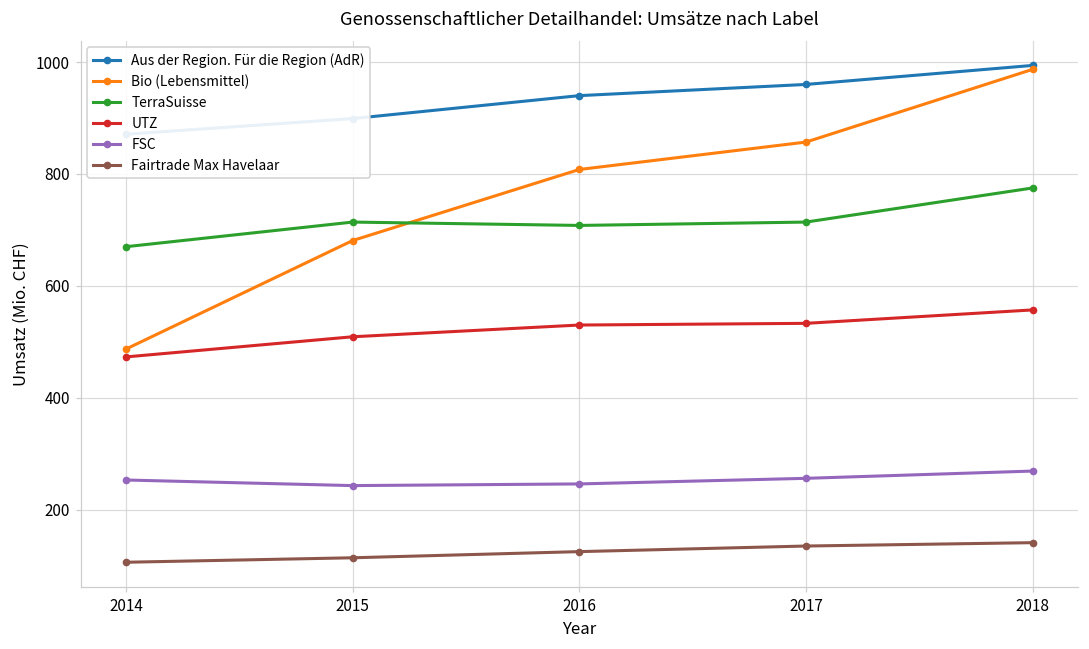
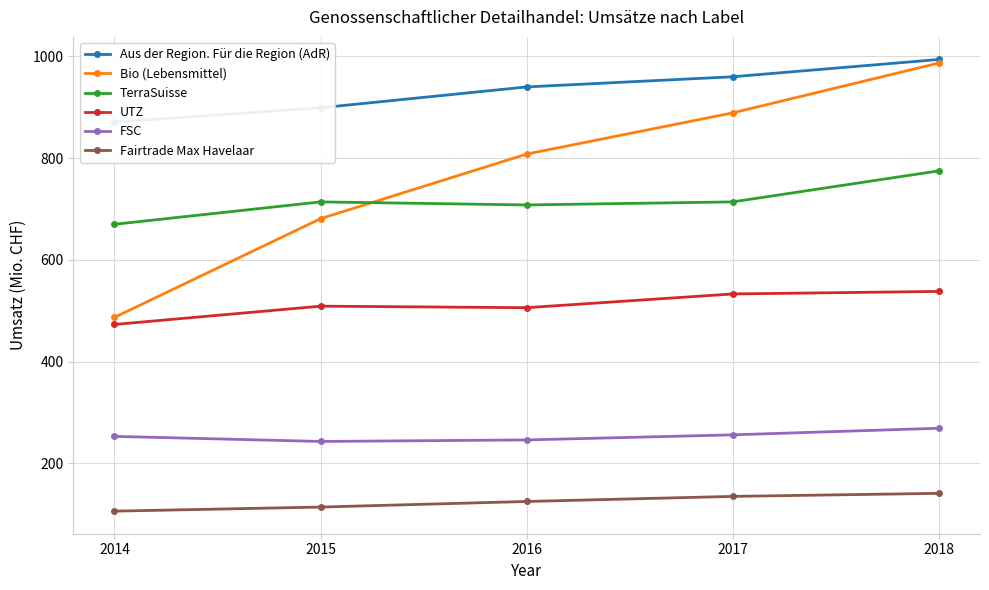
  {
    "Aus der Region. Für die Region (AdR)": {
      "2016": 940,
      "2017": 960,
      "2018": 990
    },
    "Bio (Lebensmittel)": {
      "2014": 490,
      "2015": 680,
      "2016": 810,
-     "2017": 860,
+     "2017": 890,
      "2018": 990
    },
    "TerraSuisse": {
      "2014": 670,
      "2015": 710,
      "2016": 710,
      "2017": 710,
      "2018": 780
    },
    "UTZ": {
      "2014": 470,
      "2015": 510,
-     "2016": 530,
+     "2016": 510,
      "2017": 530,
-     "2018": 560
+     "2018": 540
    },
    "FSC": {
      "2014": 250,
      "2015": 240,
      "2016": 250,
      "2017": 260,
      "2018": 270
    },
    "Fairtrade Max Havelaar": {
      "2014": 110,
      "2015": 110,
      "2016": 130,
      "2017": 140,
      "2018": 140
    }
  }
